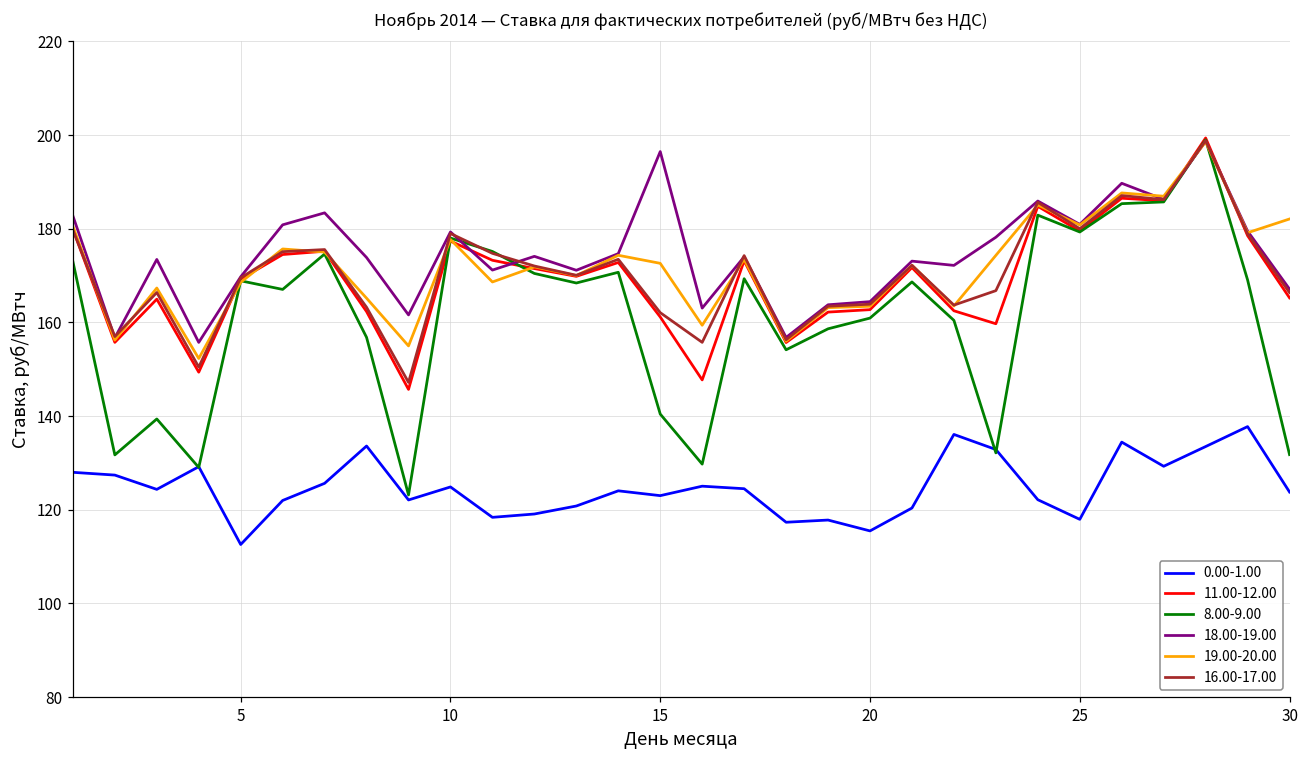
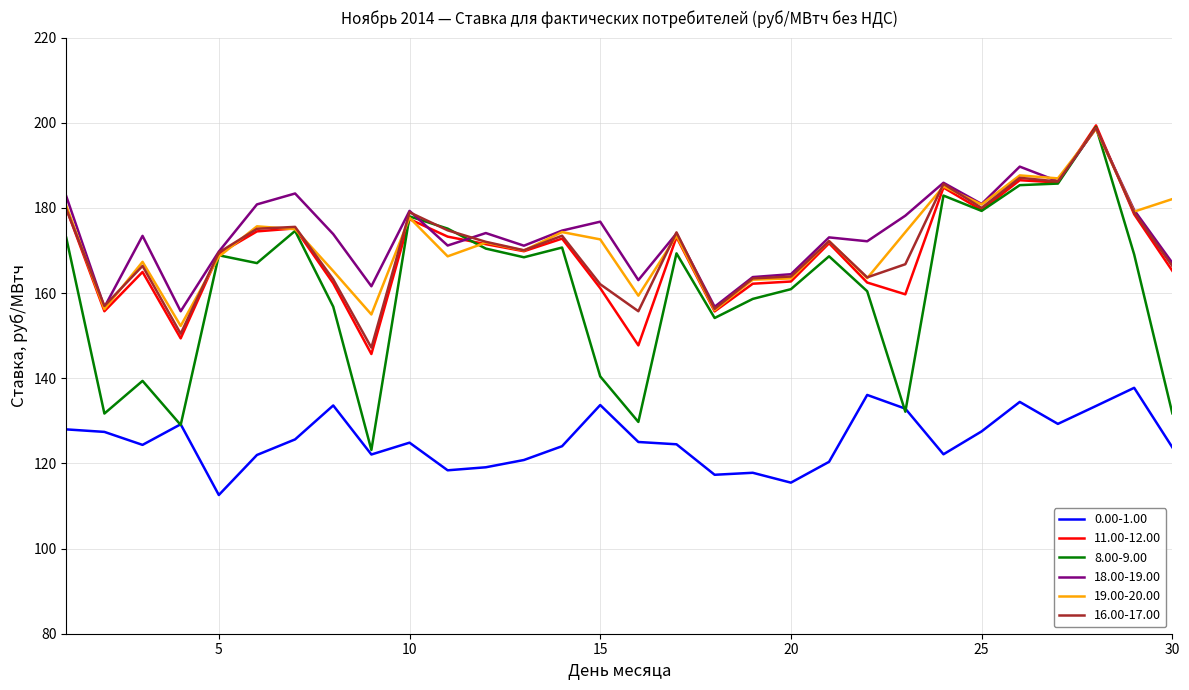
  {
    "0.00-1.00": {
      "5": 113,
      "10": 125,
-     "15": 123,
+     "15": 134,
      "20": 115,
-     "25": 118,
+     "25": 128,
      "30": 124
    },
    "11.00-12.00": {
      "15": 161,
      "20": 163,
      "30": 165
    },
    "8.00-9.00": {
      "15": 140,
      "20": 161,
      "30": 132
    },
    "18.00-19.00": {
-     "15": 196,
+     "15": 177,
      "30": 167
    },
    "19.00-20.00": {
      "15": 173,
      "30": 182
    },
    "16.00-17.00": {
      "15": 162,
      "30": 166
    }
  }
